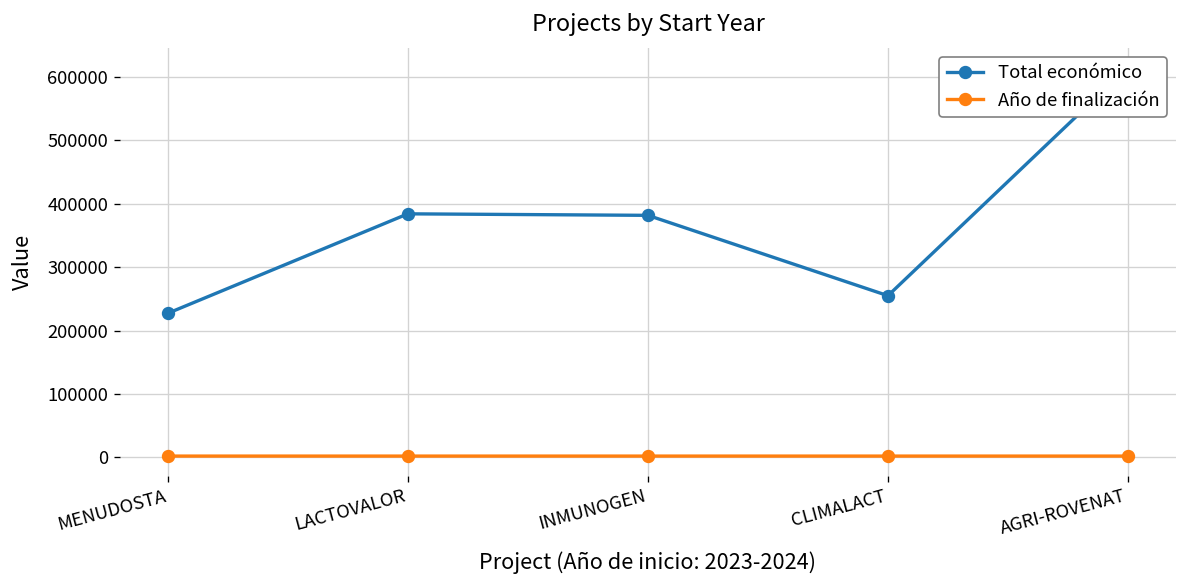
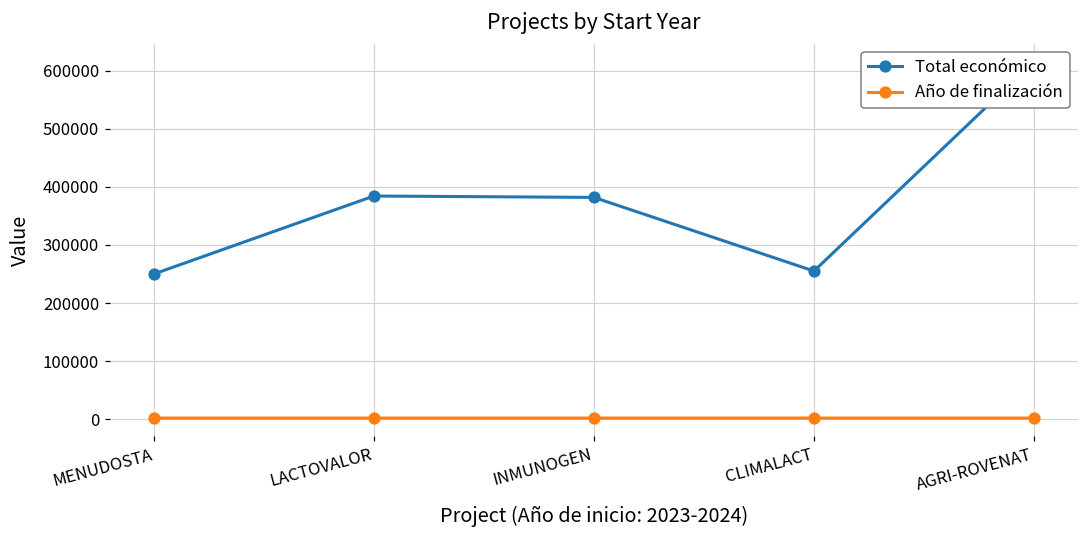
  {
    "Total económico": {
-     "MENUDOSTA": 230000,
+     "MENUDOSTA": 250000,
      "LACTOVALOR": 380000,
      "INMUNOGEN": 380000,
      "CLIMALACT": 260000
    },
    "Año de finalización": {
      "MENUDOSTA": 0,
      "LACTOVALOR": 0,
      "INMUNOGEN": 0,
      "CLIMALACT": 0,
      "AGRI-ROVENAT": 0
    }
  }
